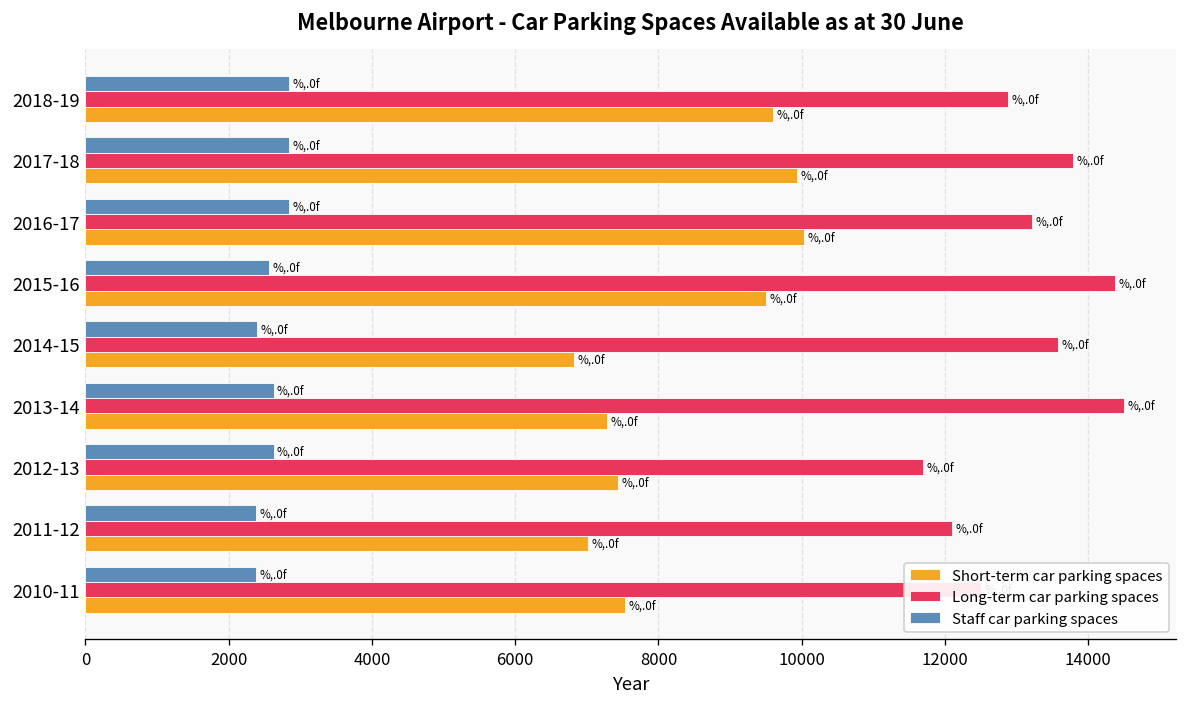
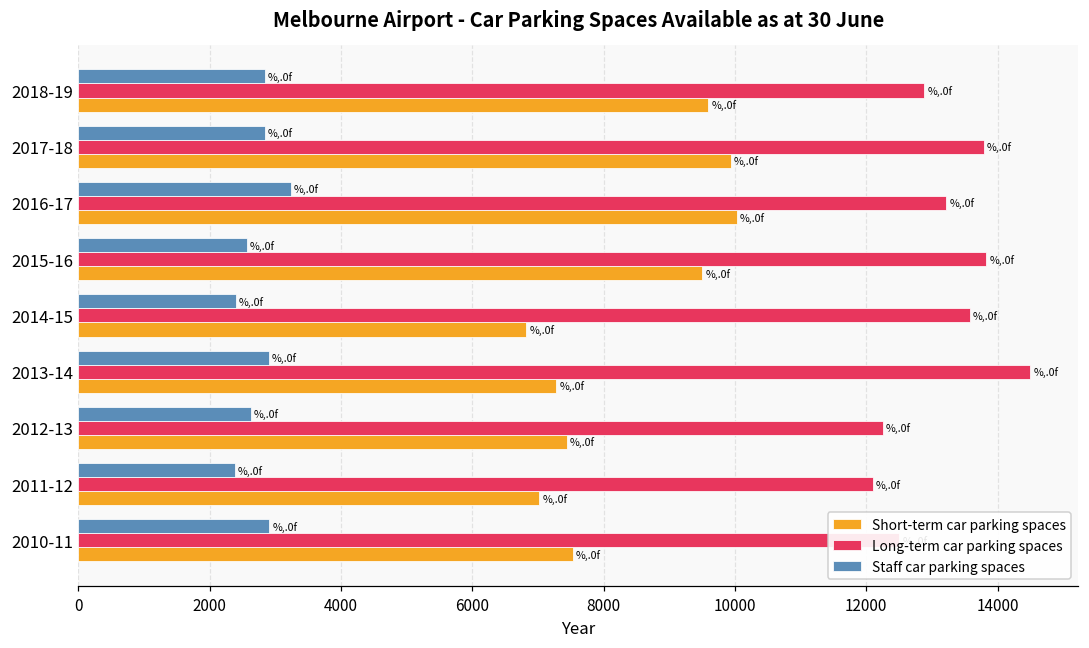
  {
    "Long-term car parking spaces": {
-     "2015-16": 14400,
-     "2012-13": 11700
+     "2015-16": 13800,
+     "2012-13": 12300
    },
    "Staff car parking spaces": {
-     "2016-17": 2800,
-     "2013-14": 2600,
-     "2010-11": 2400
+     "2016-17": 3200,
+     "2013-14": 2900,
+     "2010-11": 2900
    }
  }
